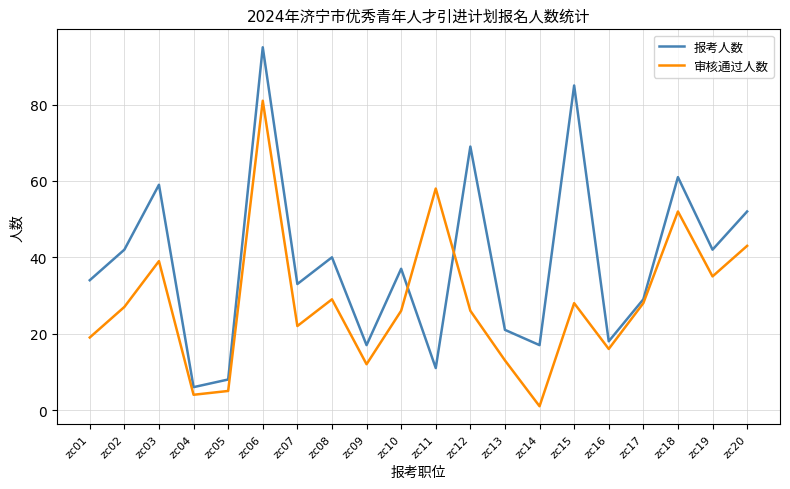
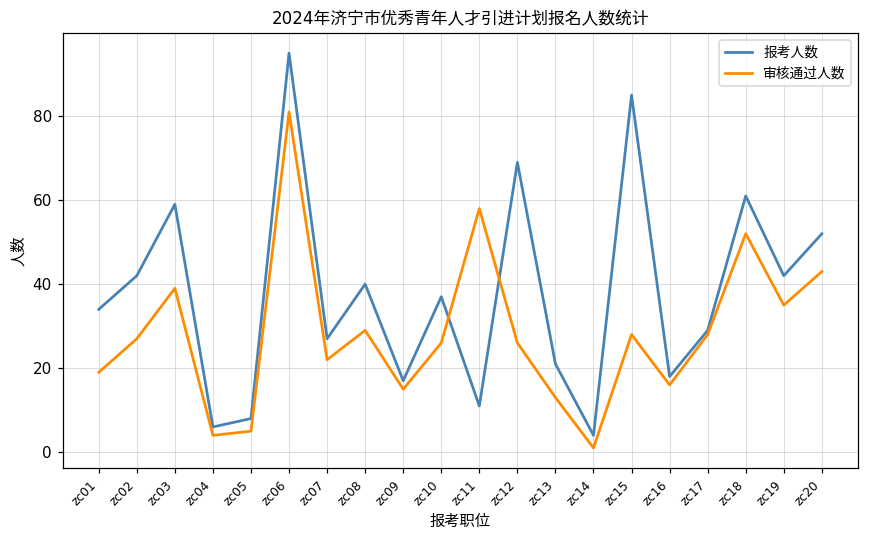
  {
    "报考人数": {
      "zc01": 34,
      "zc02": 42,
      "zc03": 59,
      "zc04": 6,
      "zc05": 8,
      "zc06": 95,
-     "zc07": 33,
+     "zc07": 27,
      "zc08": 40,
      "zc09": 17,
      "zc10": 37,
      "zc11": 11,
      "zc12": 69,
      "zc13": 21,
-     "zc14": 17,
+     "zc14": 4,
      "zc15": 85,
      "zc16": 18,
      "zc17": 29,
      "zc18": 61,
      "zc19": 42,
      "zc20": 52
    },
    "审核通过人数": {
      "zc01": 19,
      "zc02": 27,
      "zc03": 39,
      "zc04": 4,
      "zc05": 5,
      "zc06": 81,
      "zc07": 22,
      "zc08": 29,
-     "zc09": 12,
+     "zc09": 15,
      "zc10": 26,
      "zc11": 58,
      "zc12": 26,
      "zc13": 13,
      "zc14": 1,
      "zc15": 28,
      "zc16": 16,
      "zc17": 28,
      "zc18": 52,
      "zc19": 35,
      "zc20": 43
    }
  }
